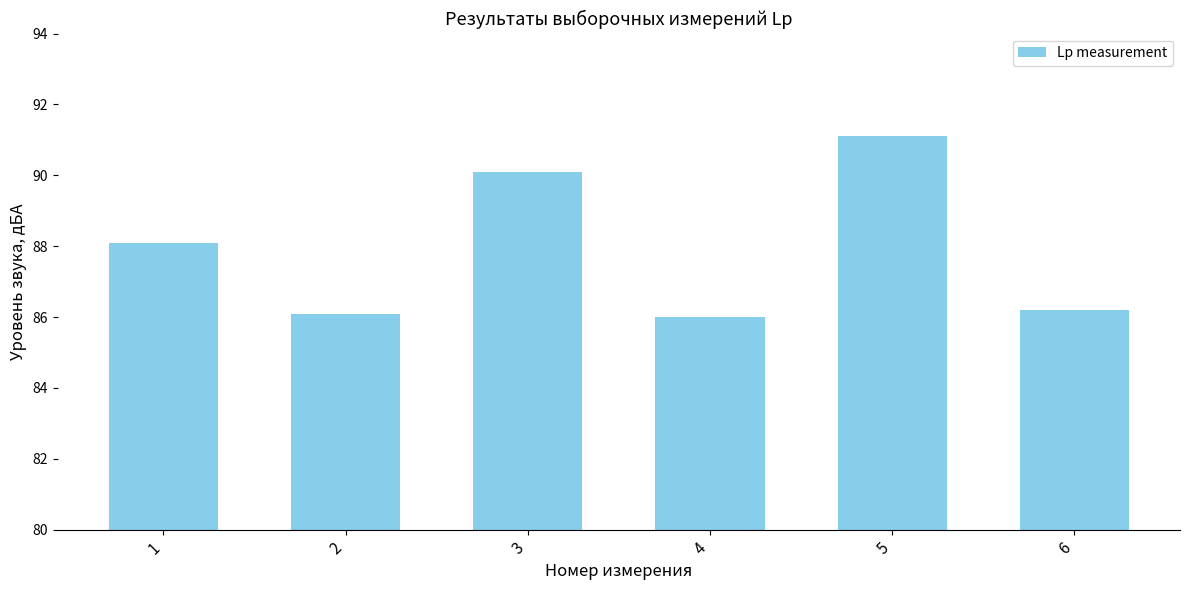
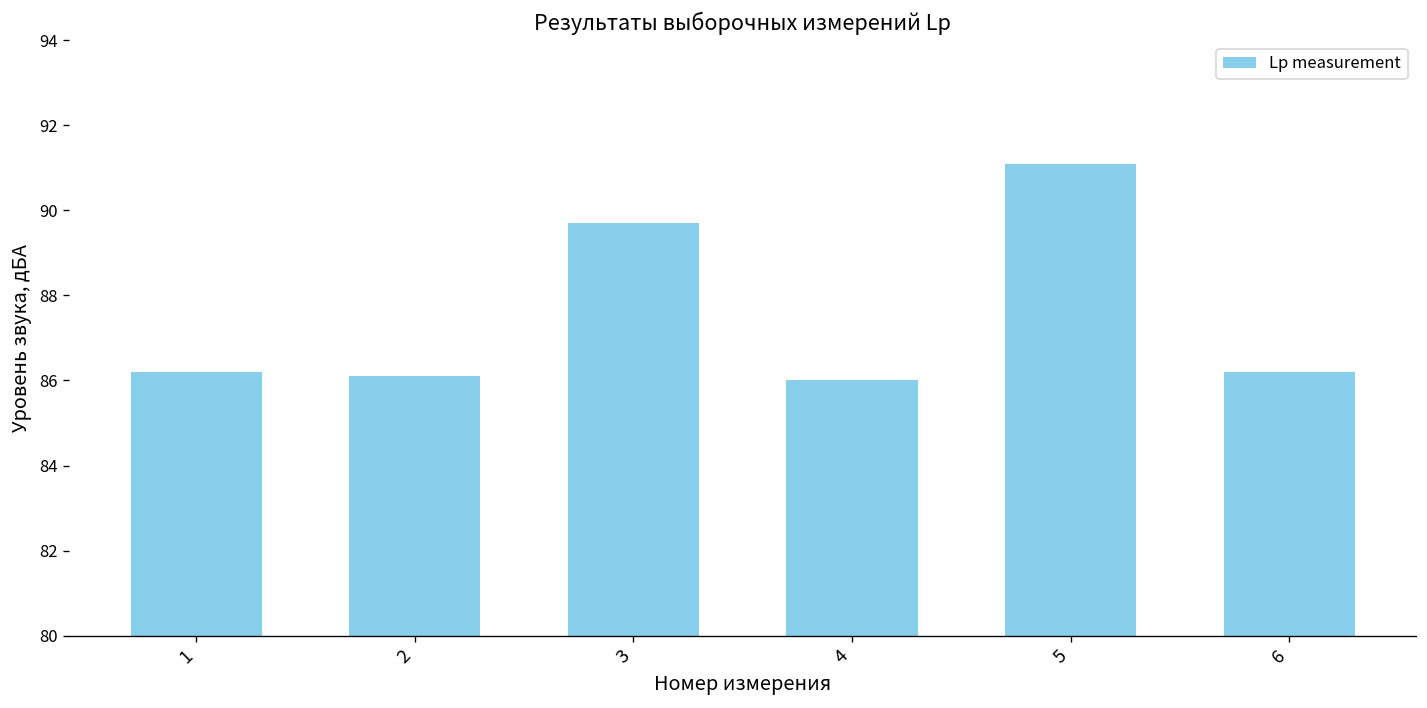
  {
-   "1": 88.1,
+   "1": 86.2,
    "2": 86.1,
-   "3": 90.1,
+   "3": 89.7,
    "4": 86.0,
    "5": 91.1,
    "6": 86.2
  }
